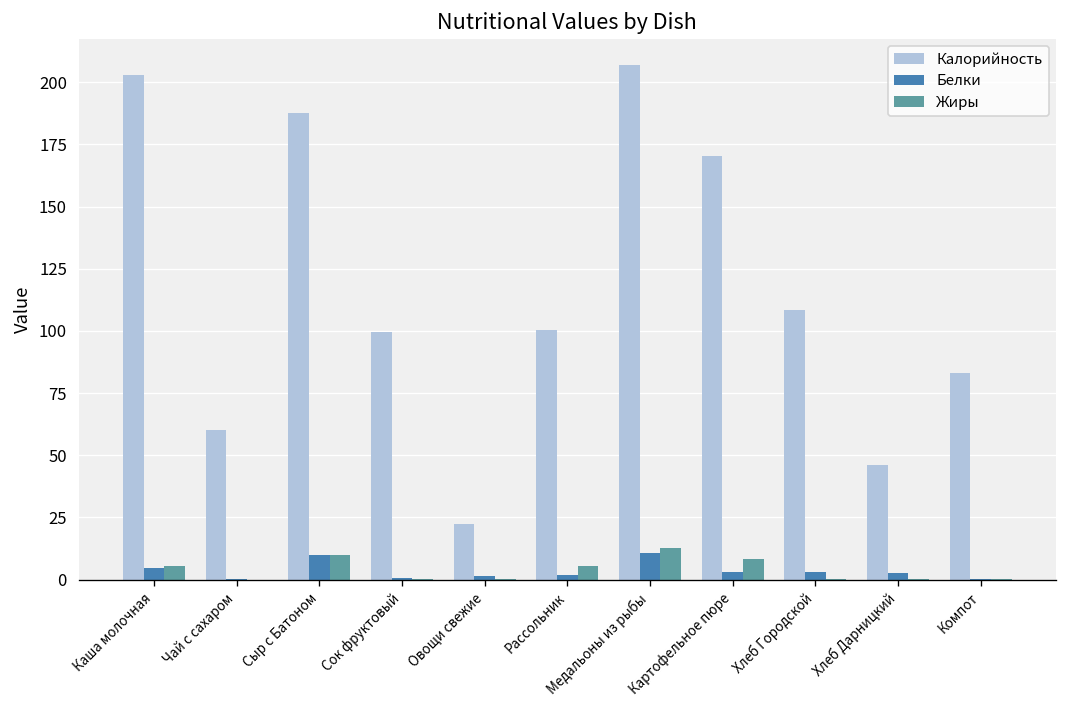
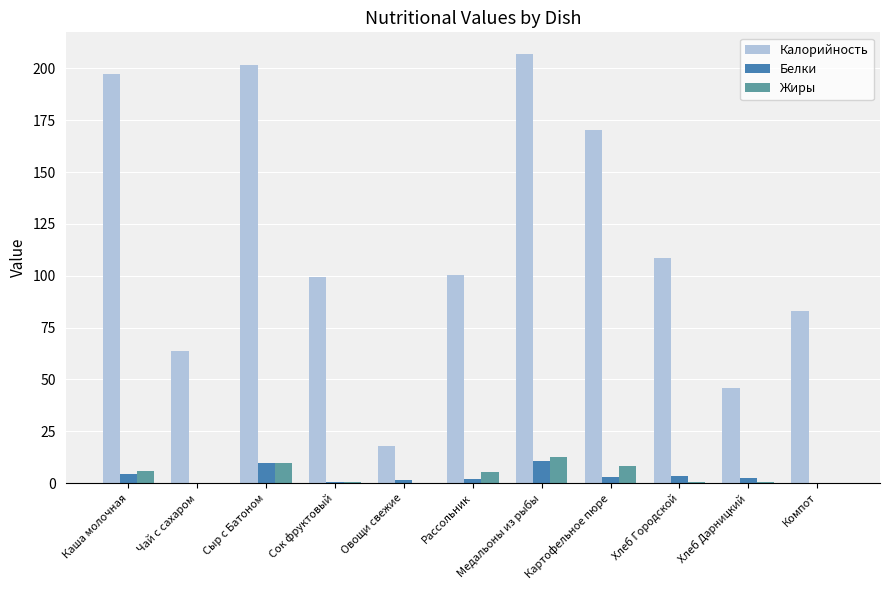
  {
    "Калорийность": {
-     "Каша молочная": 203,
-     "Чай с сахаром": 60,
-     "Сыр с Батоном": 188,
+     "Каша молочная": 197,
+     "Чай с сахаром": 64,
+     "Сыр с Батоном": 202,
      "Сок фруктовый": 99,
-     "Овощи свежие": 23,
+     "Овощи свежие": 18,
      "Рассольник": 101,
      "Медальоны из рыбы": 207,
      "Картофельное пюре": 170,
      "Хлеб Городской": 109,
      "Хлеб Дарницкий": 46,
      "Компот": 83
    }
  }
